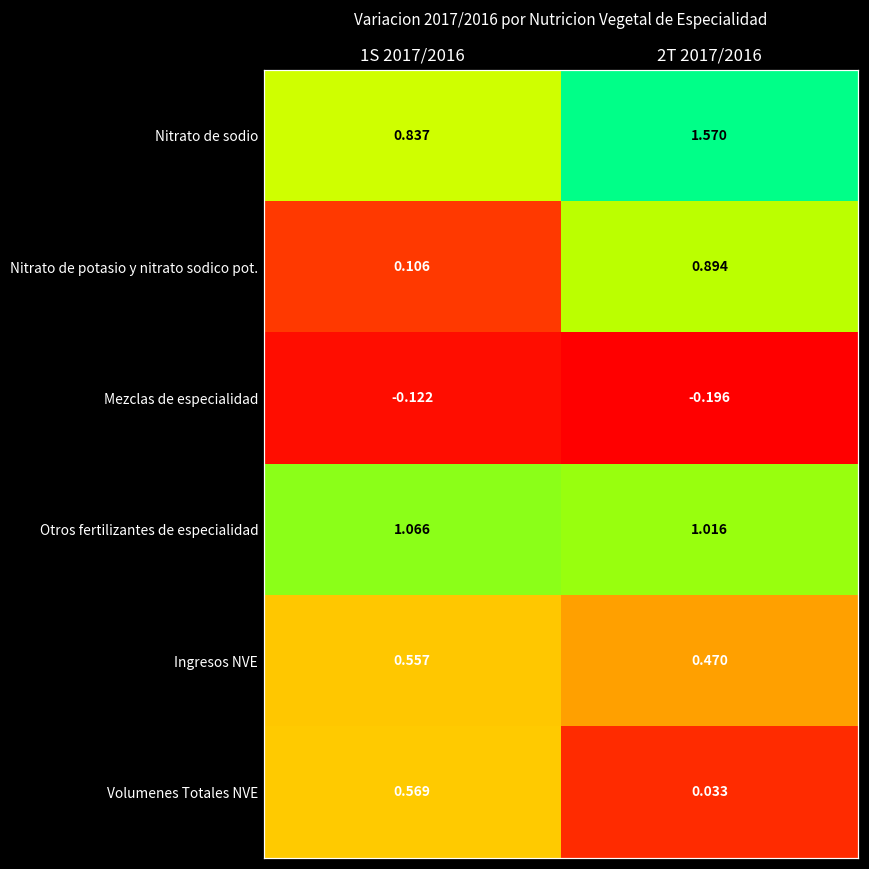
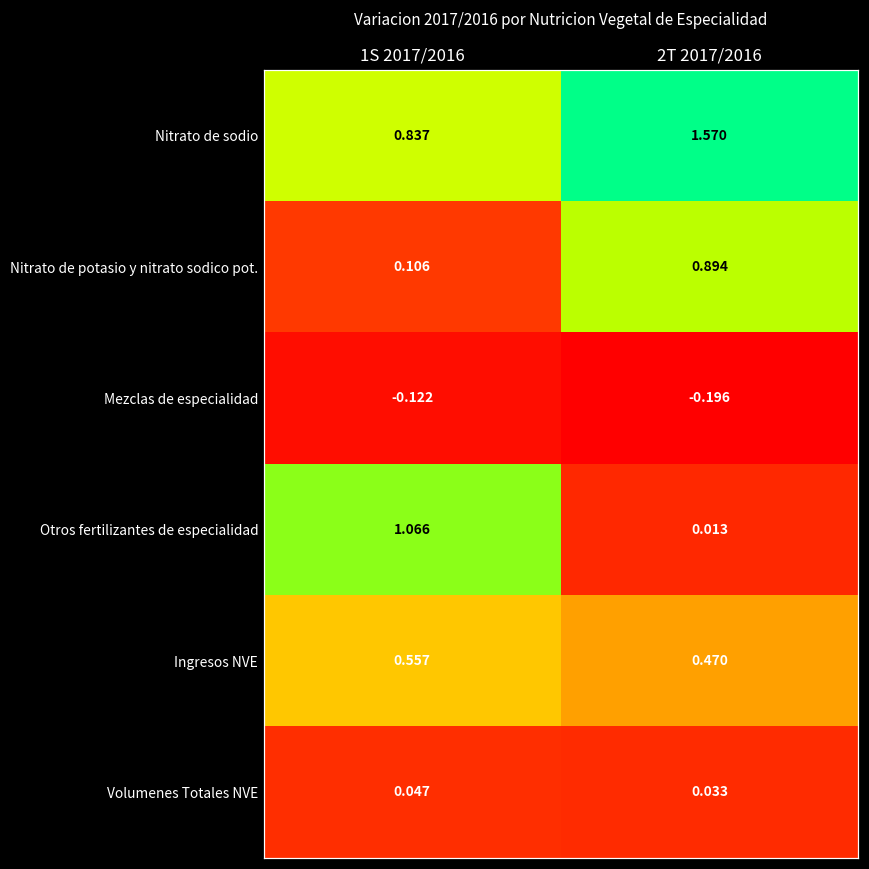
  {
    "Nitrato de sodio": {
      "1S 2017/2016": 0.837,
      "2T 2017/2016": 1.570
    },
    "Nitrato de potasio y nitrato sodico pot.": {
      "1S 2017/2016": 0.106,
      "2T 2017/2016": 0.894
    },
    "Mezclas de especialidad": {
      "1S 2017/2016": -0.122,
      "2T 2017/2016": -0.196
    },
    "Otros fertilizantes de especialidad": {
      "1S 2017/2016": 1.066,
-     "2T 2017/2016": 1.016
+     "2T 2017/2016": 0.013
    },
    "Ingresos NVE": {
      "1S 2017/2016": 0.557,
      "2T 2017/2016": 0.470
    },
    "Volumenes Totales NVE": {
-     "1S 2017/2016": 0.569,
+     "1S 2017/2016": 0.047,
      "2T 2017/2016": 0.033
    }
  }
